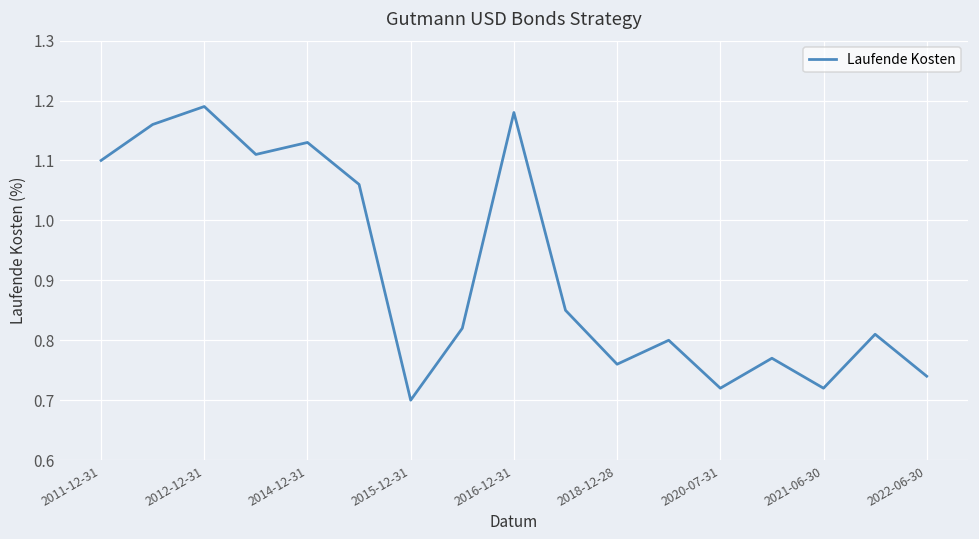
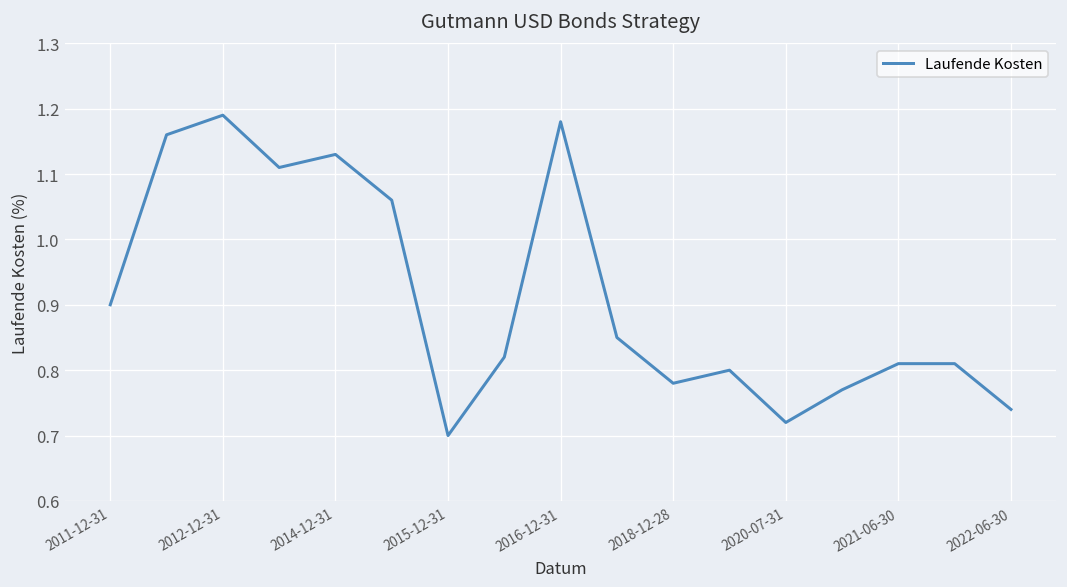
  {
-   "2011-12-31": 1.1,
+   "2011-12-31": 0.9,
    "2012-12-31": 1.19,
    "2014-12-31": 1.13,
    "2015-12-31": 0.70,
    "2016-12-31": 1.18,
-   "2018-12-28": 0.76,
+   "2018-12-28": 0.78,
    "2020-07-31": 0.72,
-   "2021-06-30": 0.72,
+   "2021-06-30": 0.81,
    "2022-06-30": 0.74
  }
